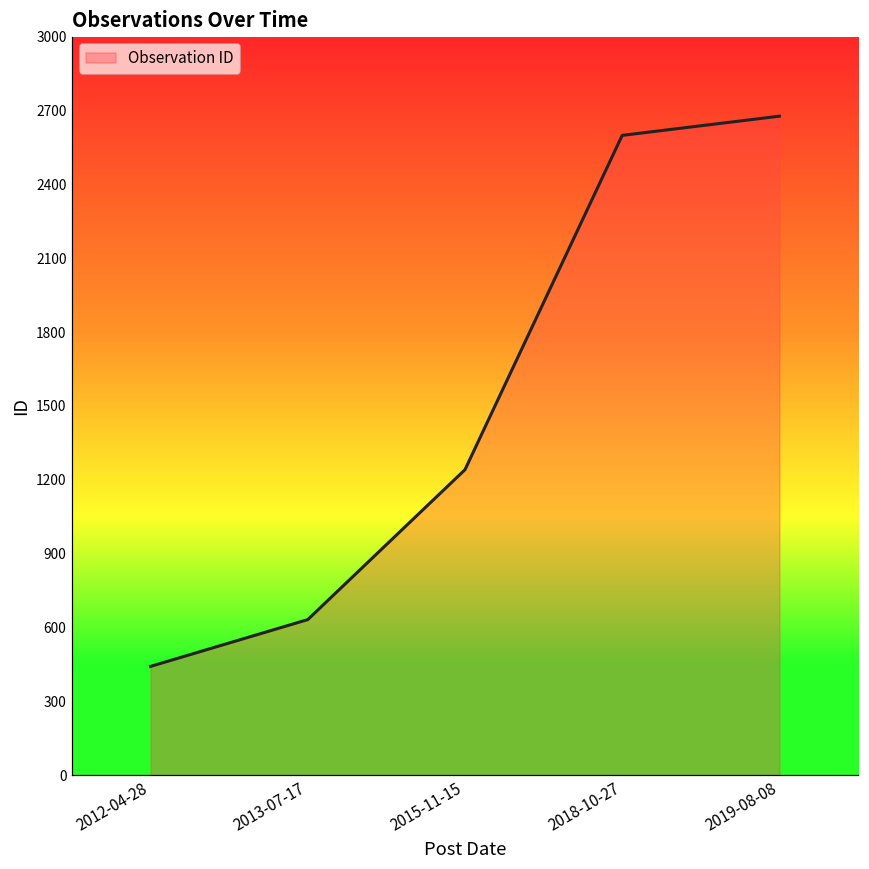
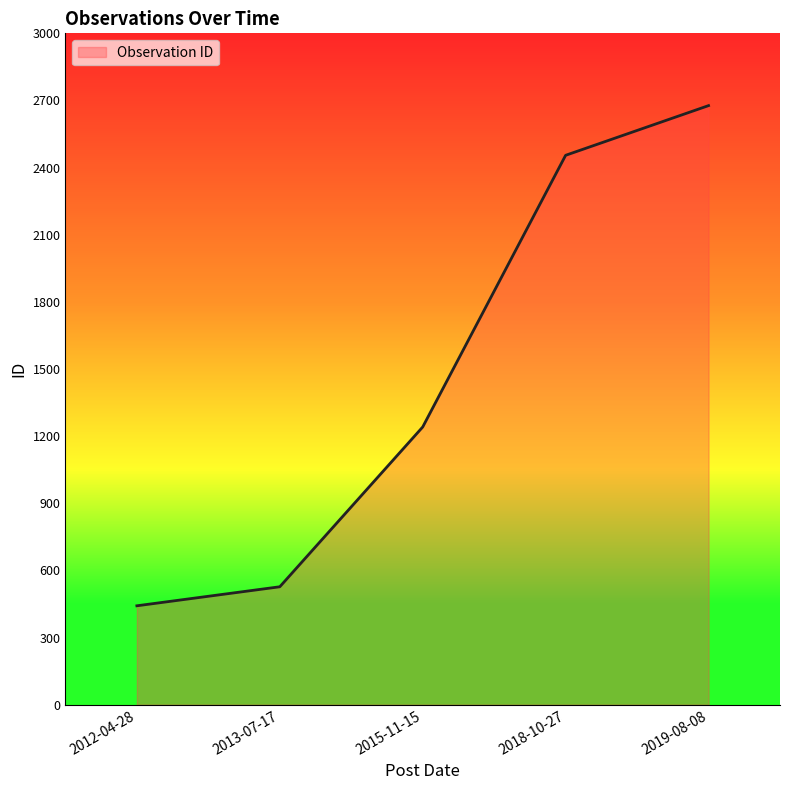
  {
    "2012-04-28": 440,
-   "2013-07-17": 630,
+   "2013-07-17": 530,
    "2015-11-15": 1240,
-   "2018-10-27": 2600,
+   "2018-10-27": 2460,
    "2019-08-08": 2680
  }
